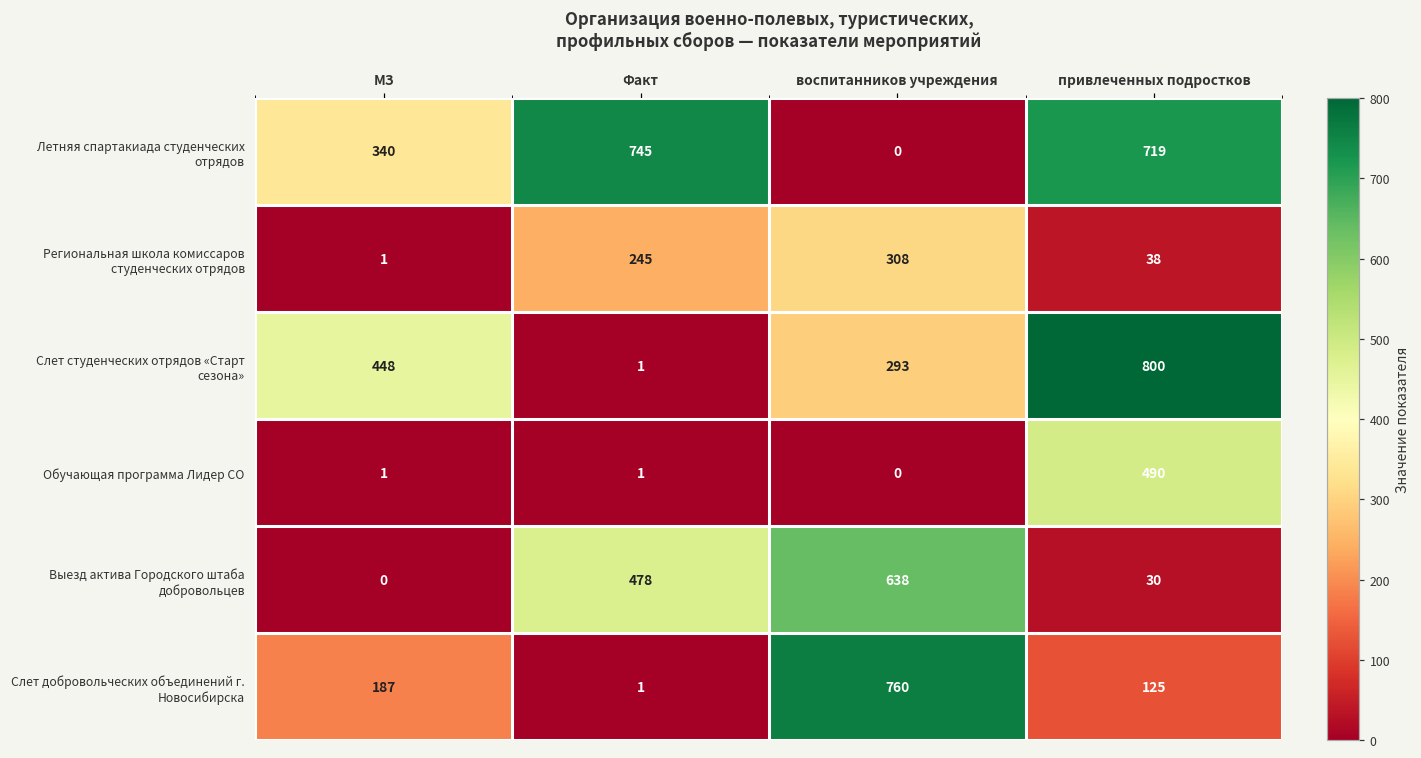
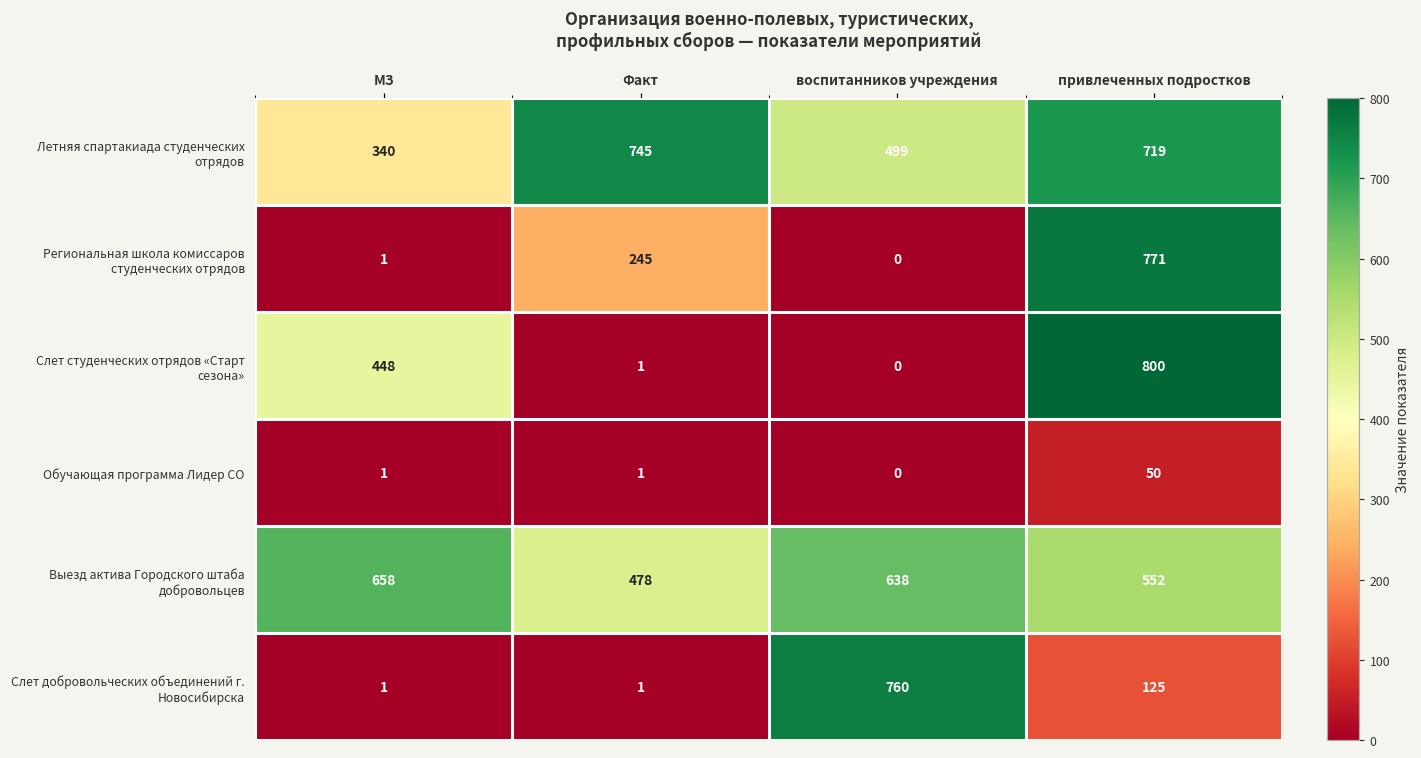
  {
    "Летняя спартакиада студенческих отрядов": {
      "МЗ": 340,
      "Факт": 745,
-     "воспитанников учреждения": 0,
+     "воспитанников учреждения": 499,
      "привлеченных подростков": 719
    },
    "Региональная школа комиссаров студенческих отрядов": {
      "МЗ": 1,
      "Факт": 245,
-     "воспитанников учреждения": 308,
-     "привлеченных подростков": 38
+     "воспитанников учреждения": 0,
+     "привлеченных подростков": 771
    },
    "Слет студенческих отрядов «Старт сезона»": {
      "МЗ": 448,
      "Факт": 1,
-     "воспитанников учреждения": 293,
+     "воспитанников учреждения": 0,
      "привлеченных подростков": 800
    },
    "Обучающая программа Лидер СО": {
      "МЗ": 1,
      "Факт": 1,
      "воспитанников учреждения": 0,
-     "привлеченных подростков": 490
+     "привлеченных подростков": 50
    },
    "Выезд актива Городского штаба добровольцев": {
-     "МЗ": 0,
+     "МЗ": 658,
      "Факт": 478,
      "воспитанников учреждения": 638,
-     "привлеченных подростков": 30
+     "привлеченных подростков": 552
    },
    "Слет добровольческих объединений г. Новосибирска": {
-     "МЗ": 187,
+     "МЗ": 1,
      "Факт": 1,
      "воспитанников учреждения": 760,
      "привлеченных подростков": 125
    }
  }
